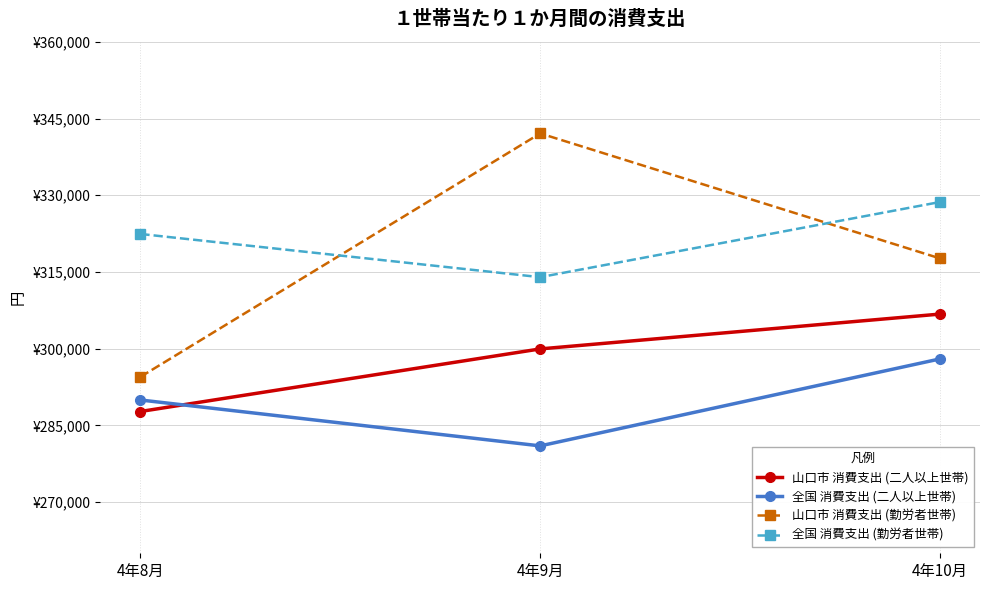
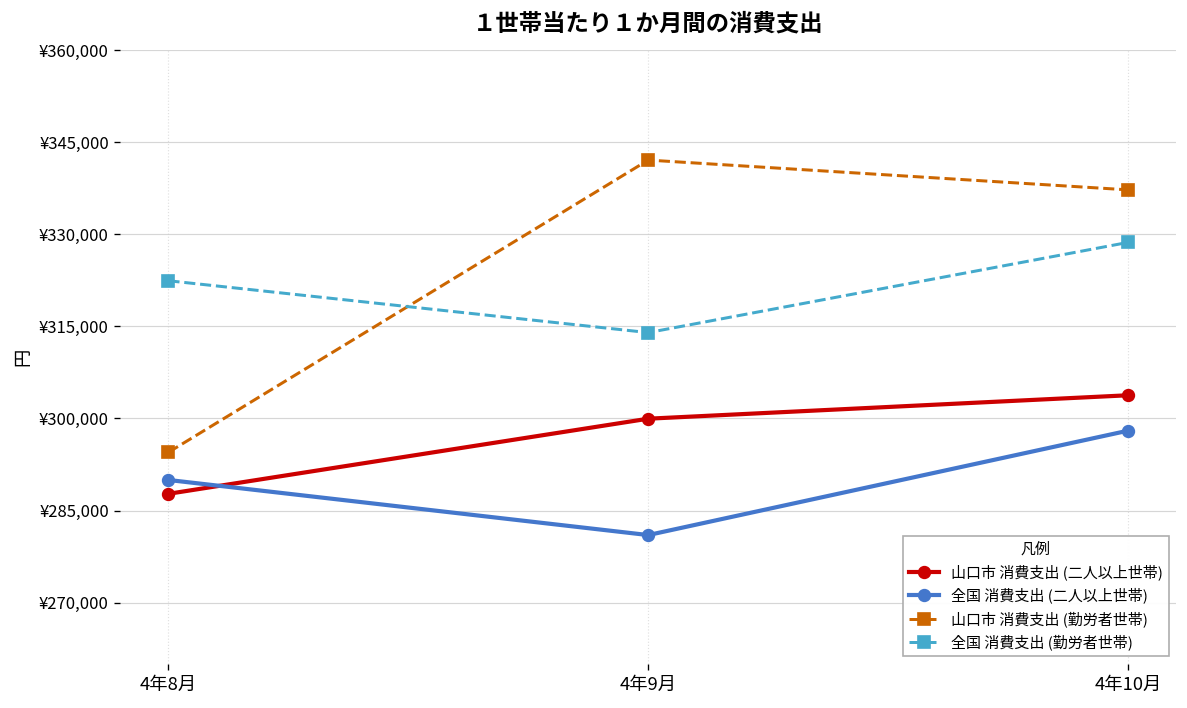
  {
    "山口市 消費支出 (二人以上世帯)": {
      "4年8月": "¥288,000",
      "4年9月": "¥300,000",
-     "4年10月": "¥307,000"
+     "4年10月": "¥304,000"
    },
    "山口市 消費支出 (勤労者世帯)": {
      "4年8月": "¥294,000",
      "4年9月": "¥342,000",
-     "4年10月": "¥318,000"
+     "4年10月": "¥337,000"
    }
  }
